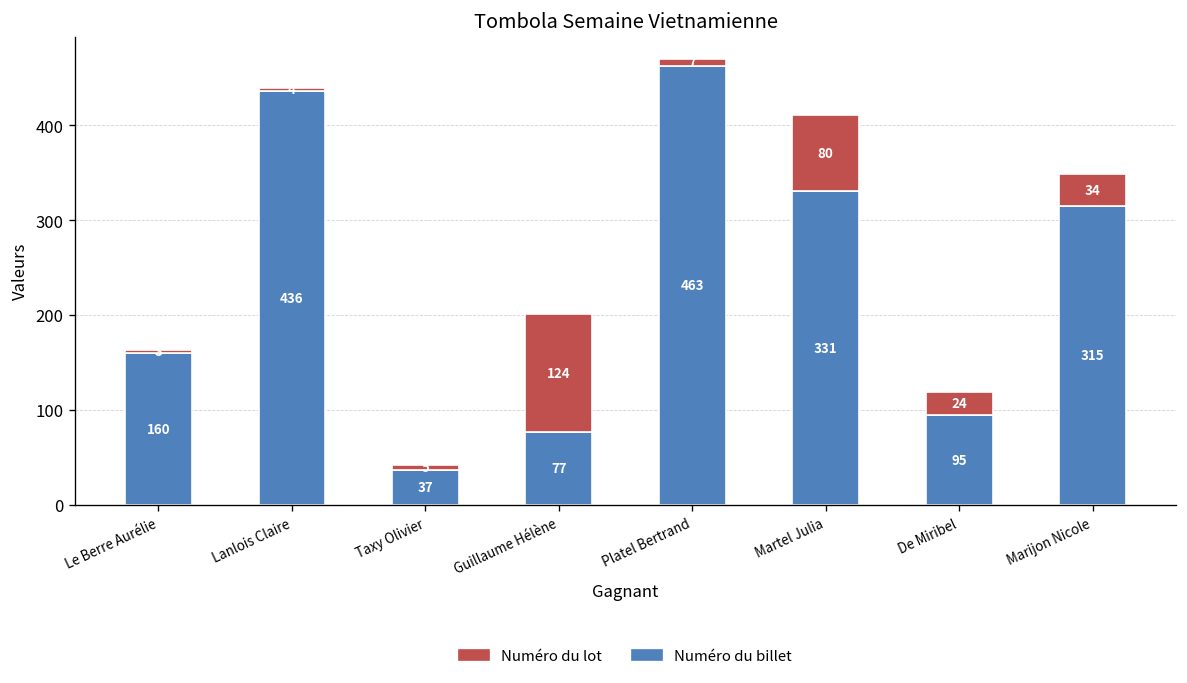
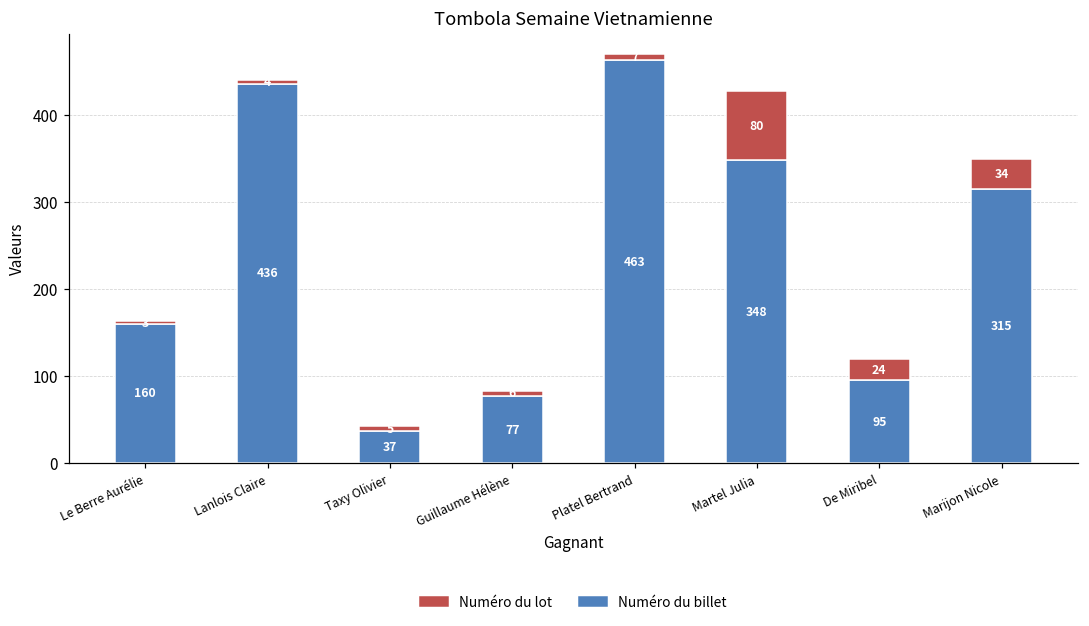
  {
    "Numéro du billet": {
      "Le Berre Aurélie": 160,
      "Lanlois Claire": 436,
      "Taxy Olivier": 37,
      "Guillaume Hélène": 77,
      "Platel Bertrand": 463,
-     "Martel Julia": 331,
+     "Martel Julia": 348,
      "De Miribel": 95,
      "Marijon Nicole": 315
    },
    "Numéro du lot": {
      "Lanlois Claire": 0,
      "Taxy Olivier": 10,
-     "Guillaume Hélène": 120
+     "Guillaume Hélène": 10
    }
  }
